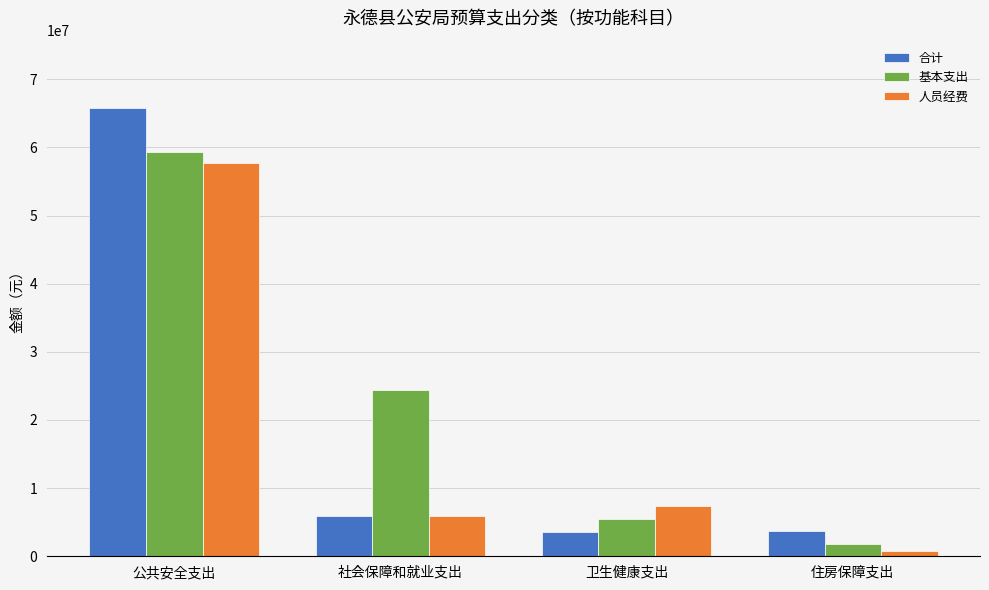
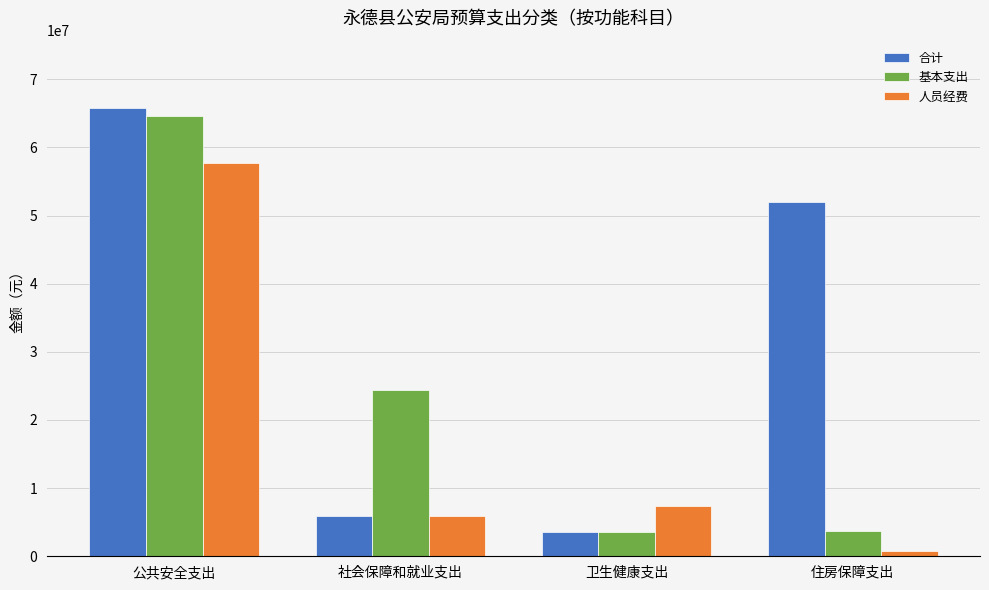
  {
    "合计": {
      "公共安全支出": 66000000,
      "社会保障和就业支出": 6000000,
      "卫生健康支出": 4000000,
-     "住房保障支出": 4000000
+     "住房保障支出": 52000000
    },
    "基本支出": {
-     "公共安全支出": 59000000,
+     "公共安全支出": 65000000,
      "社会保障和就业支出": 24000000,
-     "卫生健康支出": 5000000,
-     "住房保障支出": 2000000
+     "卫生健康支出": 4000000,
+     "住房保障支出": 4000000
    },
    "人员经费": {
      "公共安全支出": 58000000,
      "社会保障和就业支出": 6000000,
      "卫生健康支出": 7000000,
      "住房保障支出": 1000000
    }
  }
